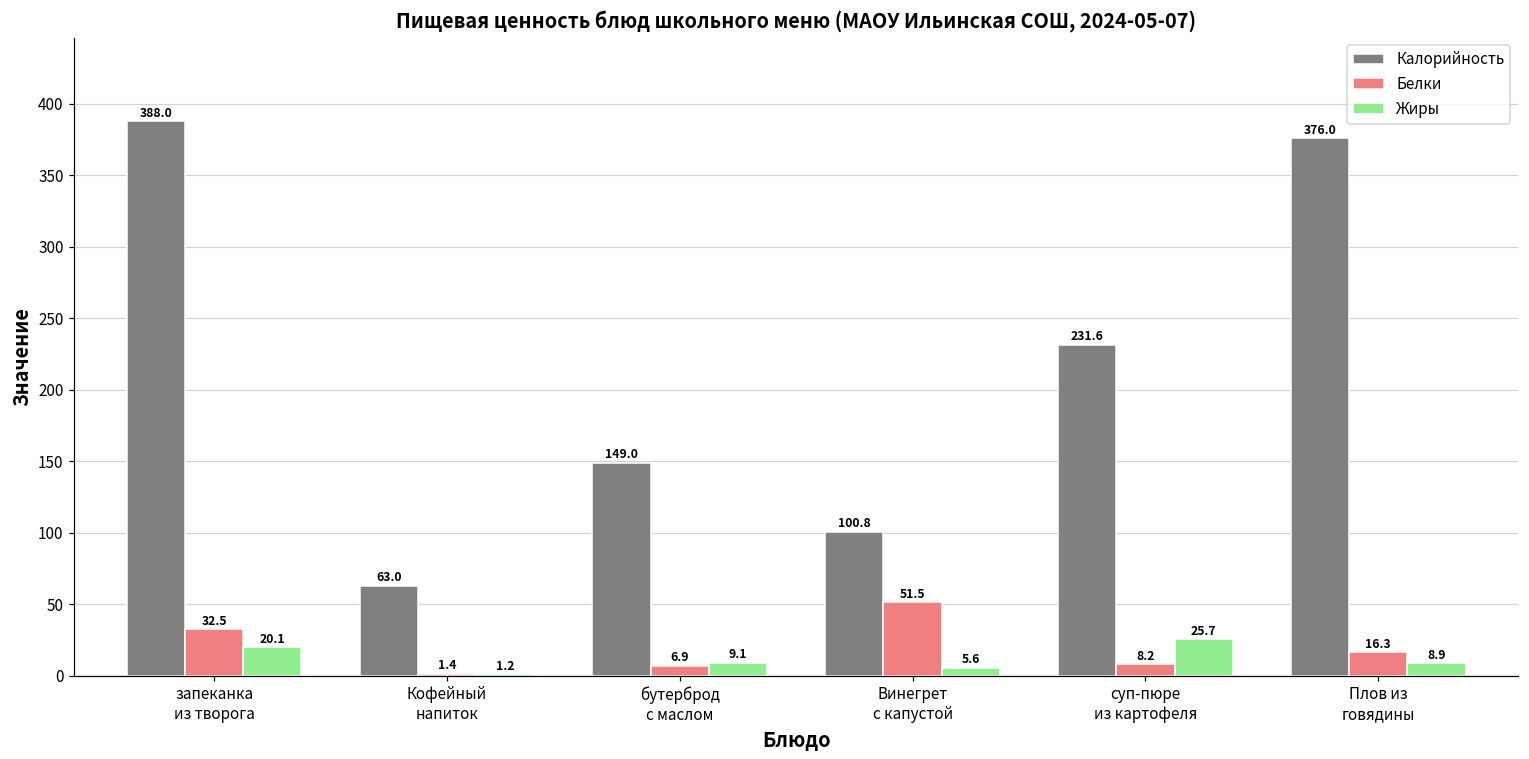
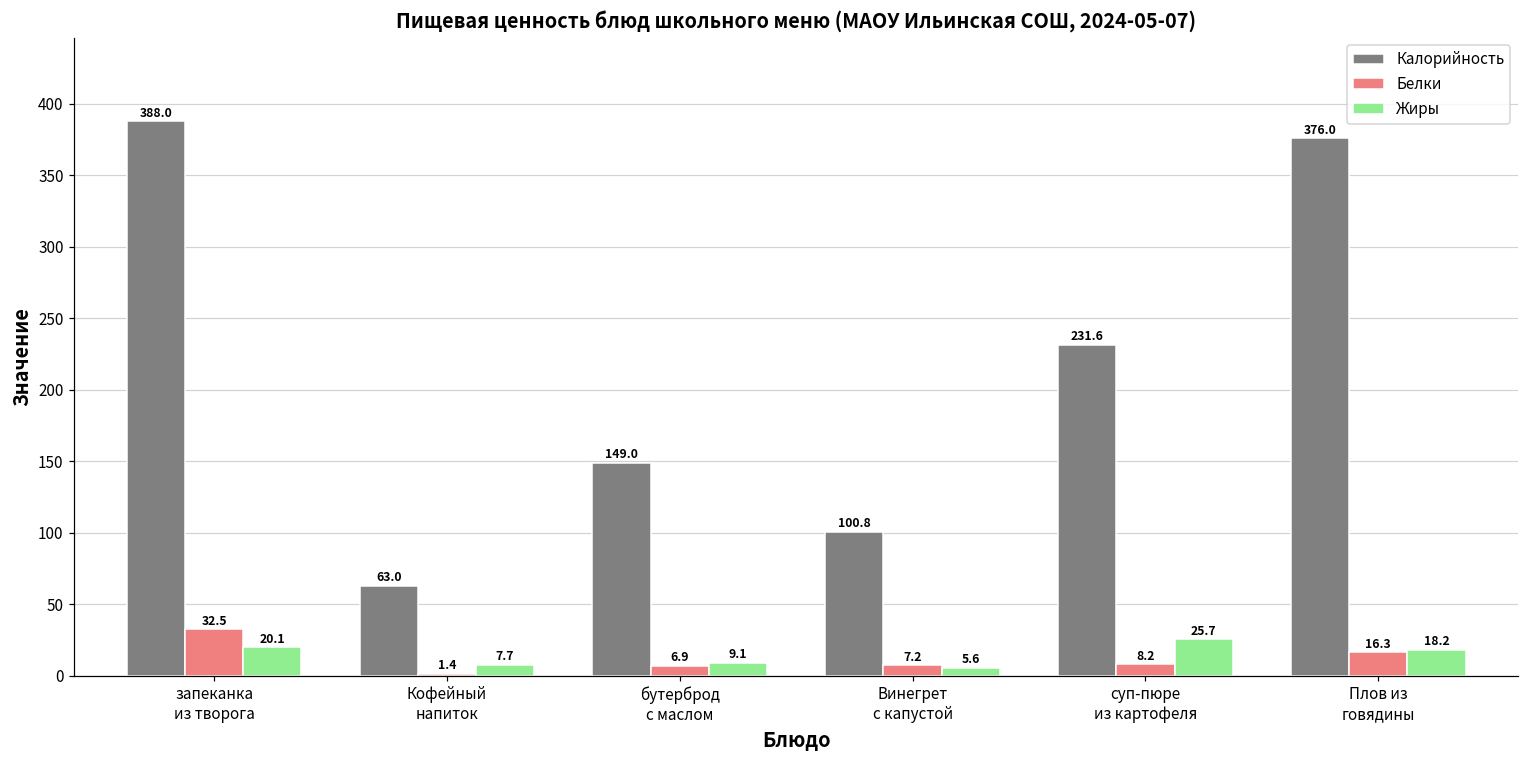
  {
    "Калорийность": {
      "запеканка из творога": 388.0,
      "Кофейный напиток": 63.0,
      "бутерброд с маслом": 149.0,
      "Винегрет с капустой": 100.8,
      "суп-пюре из картофеля": 231.6,
      "Плов из говядины": 376.0
    },
    "Белки": {
      "запеканка из творога": 32.5,
      "Кофейный напиток": 1.4,
      "бутерброд с маслом": 6.9,
-     "Винегрет с капустой": 51.5,
+     "Винегрет с капустой": 7.2,
      "суп-пюре из картофеля": 8.2,
      "Плов из говядины": 16.3
    },
    "Жиры": {
      "запеканка из творога": 20.1,
-     "Кофейный напиток": 1.2,
+     "Кофейный напиток": 7.7,
      "бутерброд с маслом": 9.1,
      "Винегрет с капустой": 5.6,
      "суп-пюре из картофеля": 25.7,
-     "Плов из говядины": 8.9
+     "Плов из говядины": 18.2
    }
  }
